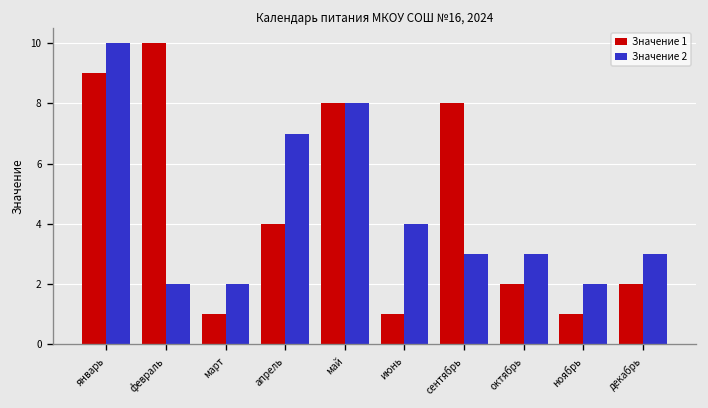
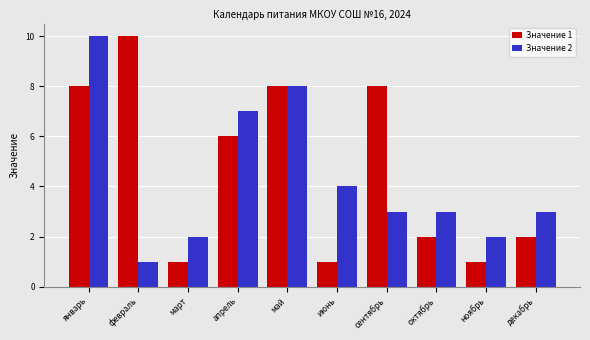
  {
    "Значение 1": {
-     "январь": 9,
+     "январь": 8,
      "февраль": 10,
      "март": 1,
-     "апрель": 4,
+     "апрель": 6,
      "май": 8,
      "июнь": 1,
      "сентябрь": 8,
      "октябрь": 2,
      "ноябрь": 1,
      "декабрь": 2
    },
    "Значение 2": {
      "январь": 10,
-     "февраль": 2,
+     "февраль": 1,
      "март": 2,
      "апрель": 7,
      "май": 8,
      "июнь": 4,
      "сентябрь": 3,
      "октябрь": 3,
      "ноябрь": 2,
      "декабрь": 3
    }
  }
